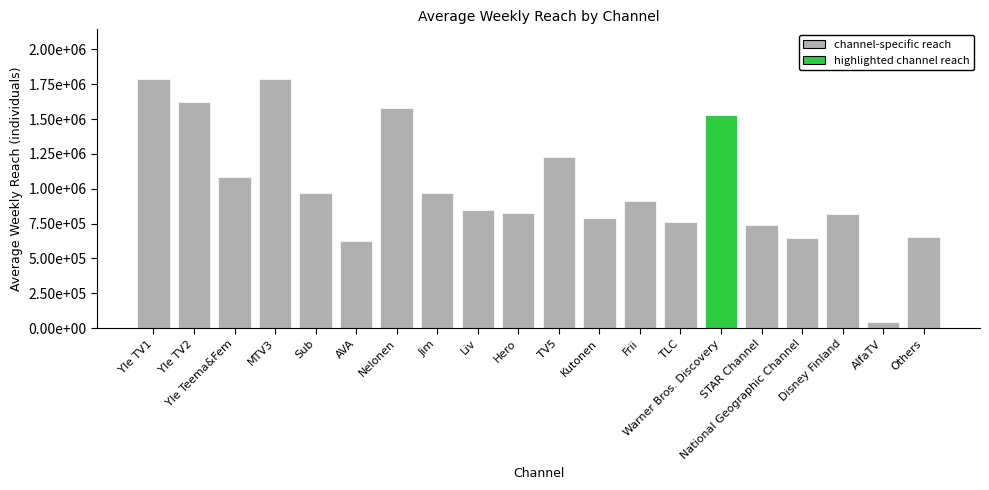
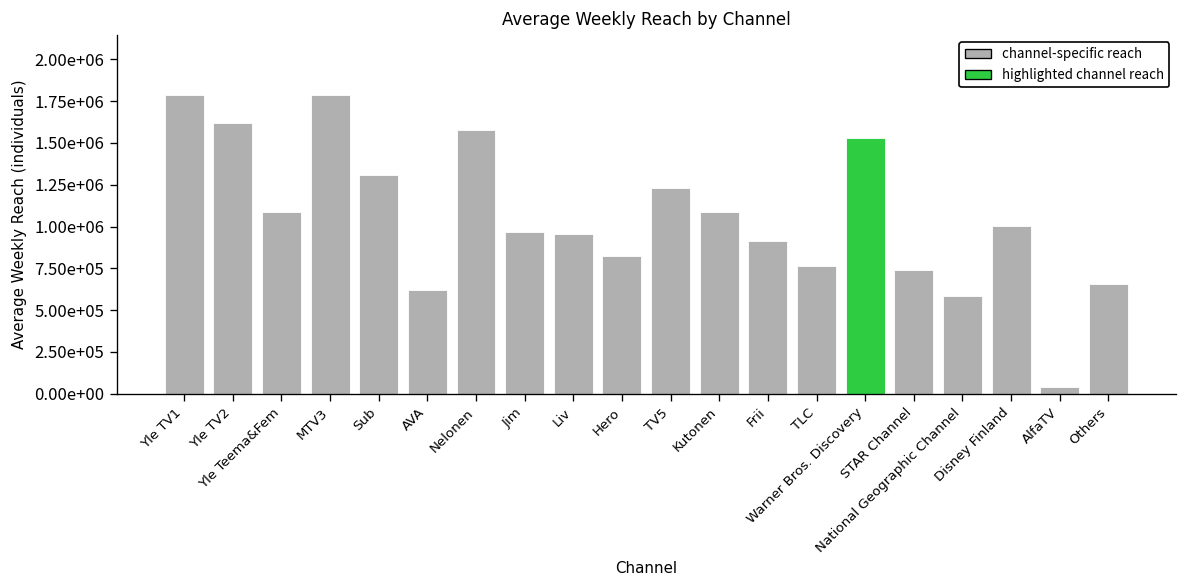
  {
    "Yle TV1": 1790000,
    "Yle TV2": 1620000,
    "Yle Teema&Fem": 1080000,
    "MTV3": 1790000,
-   "Sub": 970000,
+   "Sub": 1310000,
    "AVA": 620000,
    "Nelonen": 1580000,
    "Jim": 970000,
-   "Liv": 850000,
+   "Liv": 960000,
    "Hero": 820000,
    "TV5": 1230000,
-   "Kutonen": 790000,
+   "Kutonen": 1090000,
    "Frii": 910000,
    "TLC": 760000,
    "Warner Bros. Discovery": 1530000,
    "STAR Channel": 740000,
-   "National Geographic Channel": 650000,
-   "Disney Finland": 820000,
+   "National Geographic Channel": 590000,
+   "Disney Finland": 1000000,
    "AlfaTV": 40000,
    "Others": 660000
  }
